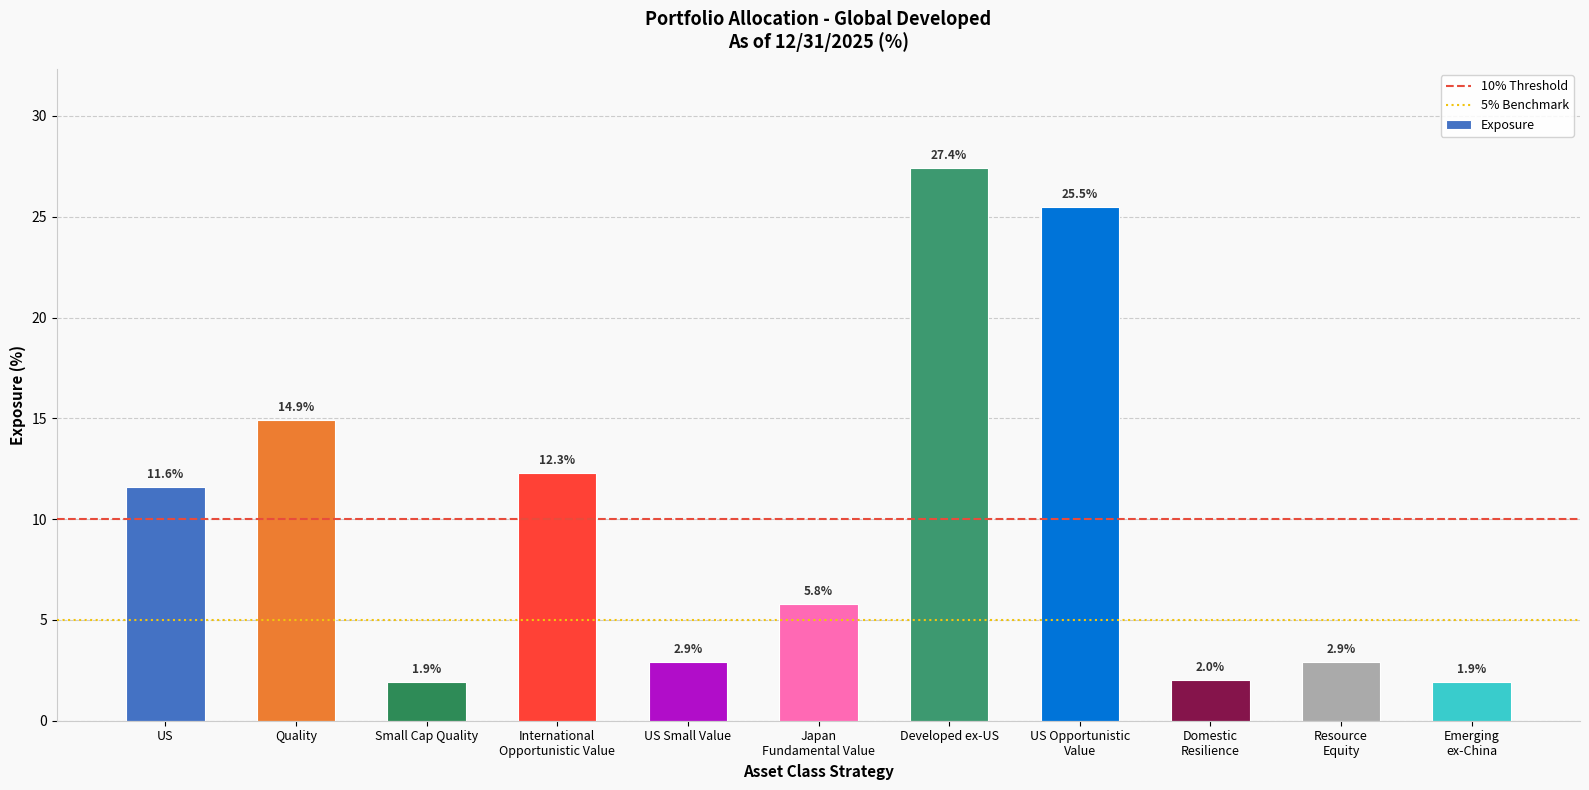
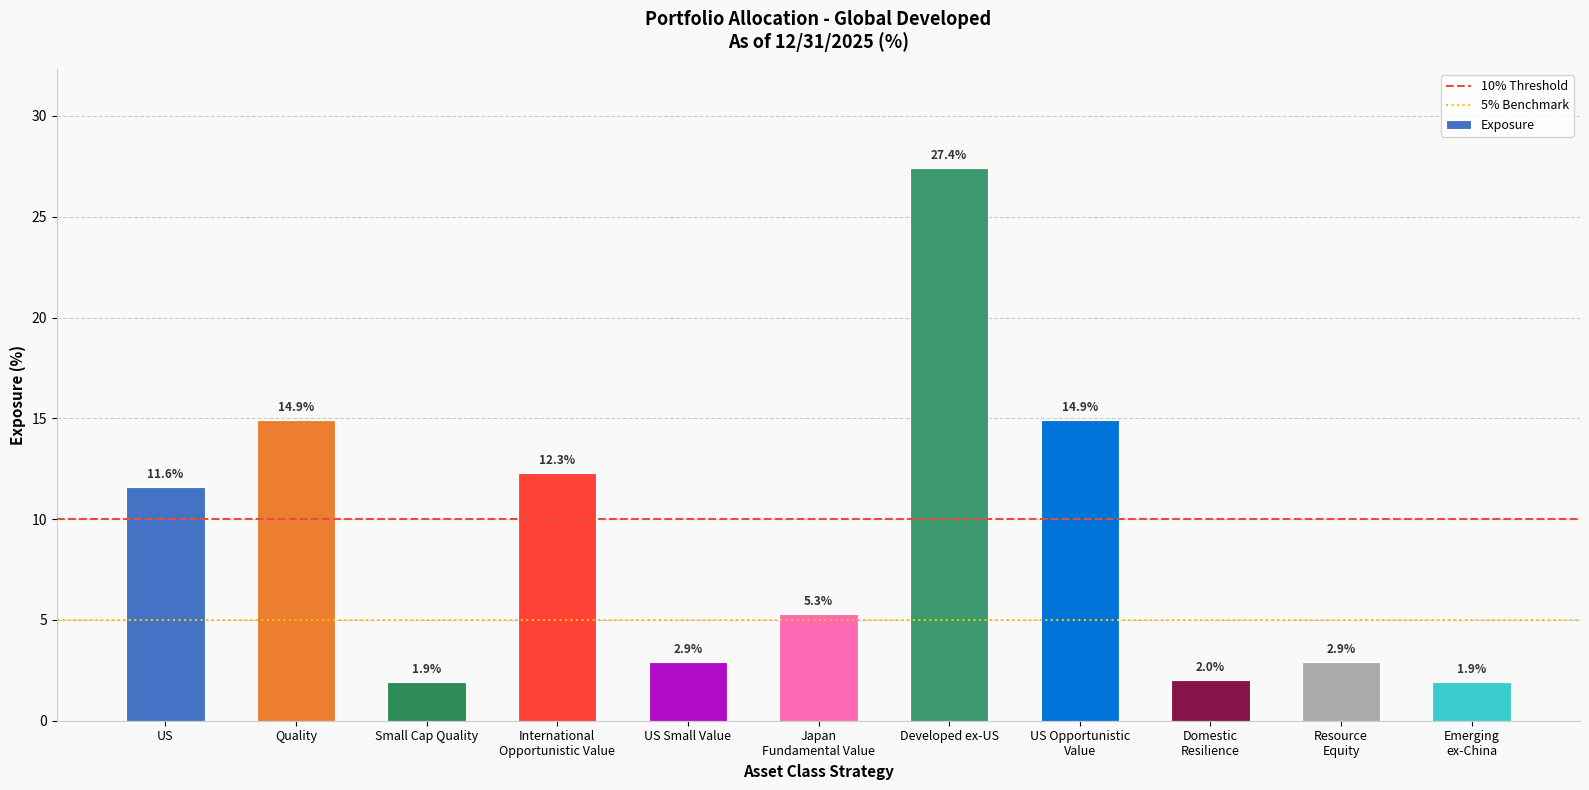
  {
    "US": "11.6%",
    "Quality": "14.9%",
    "Small Cap Quality": "1.9%",
    "International Opportunistic Value": "12.3%",
    "US Small Value": "2.9%",
-   "Japan Fundamental Value": "5.8%",
+   "Japan Fundamental Value": "5.3%",
    "Developed ex-US": "27.4%",
-   "US Opportunistic Value": "25.5%",
+   "US Opportunistic Value": "14.9%",
    "Domestic Resilience": "2.0%",
    "Resource Equity": "2.9%",
    "Emerging ex-China": "1.9%"
  }
